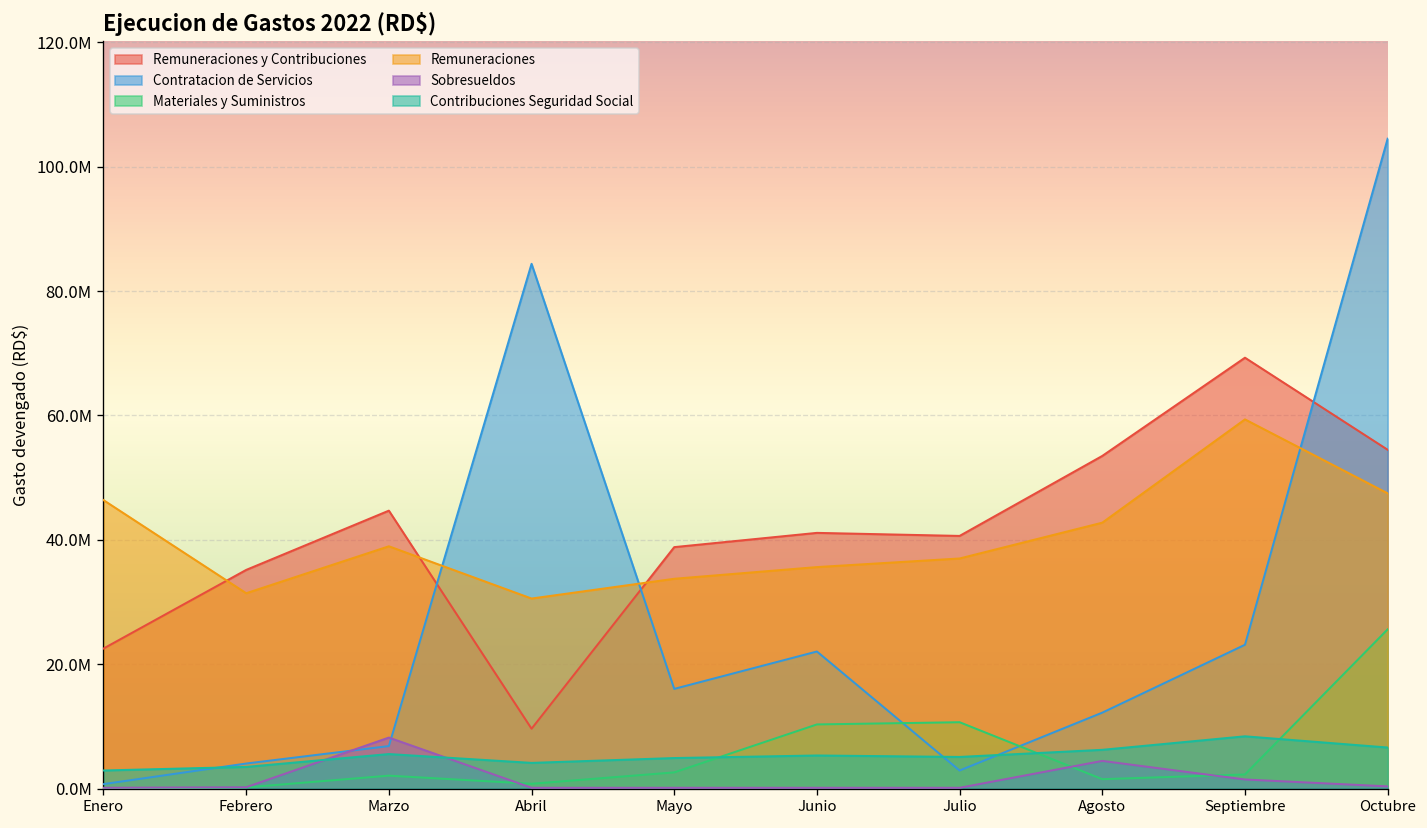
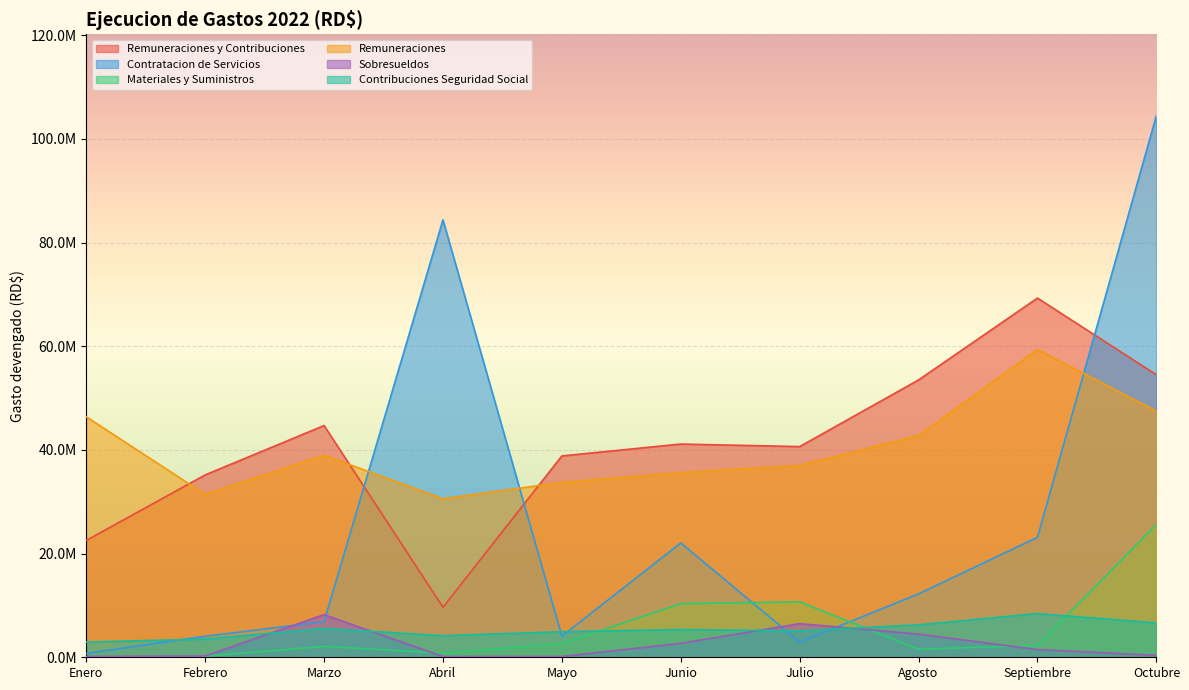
  {
    "Remuneraciones y Contribuciones": {
      "Enero": 23000000,
      "Febrero": 35000000,
      "Marzo": 45000000,
      "Abril": 10000000,
      "Mayo": 39000000,
      "Junio": 41000000,
      "Julio": 41000000,
      "Agosto": 53000000,
      "Septiembre": 69000000,
      "Octubre": 54000000
    },
    "Contratacion de Servicios": {
      "Enero": 1000000,
      "Febrero": 4000000,
      "Marzo": 7000000,
      "Abril": 84000000,
-     "Mayo": 16000000,
+     "Mayo": 4000000,
      "Junio": 22000000,
      "Julio": 3000000,
      "Agosto": 12000000,
      "Septiembre": 23000000,
      "Octubre": 104000000
    },
    "Remuneraciones": {
      "Enero": 46000000,
      "Febrero": 31000000,
      "Marzo": 39000000,
      "Abril": 31000000,
      "Mayo": 34000000,
      "Junio": 36000000,
      "Julio": 37000000,
      "Agosto": 43000000,
      "Septiembre": 59000000,
      "Octubre": 47000000
    },
    "Sobresueldos": {
      "Marzo": 8000000,
      "Abril": 0,
      "Mayo": 0,
-     "Junio": 0,
-     "Julio": 0,
+     "Junio": 3000000,
+     "Julio": 6000000,
      "Agosto": 4000000,
      "Septiembre": 1000000,
      "Octubre": 0
    }
  }
